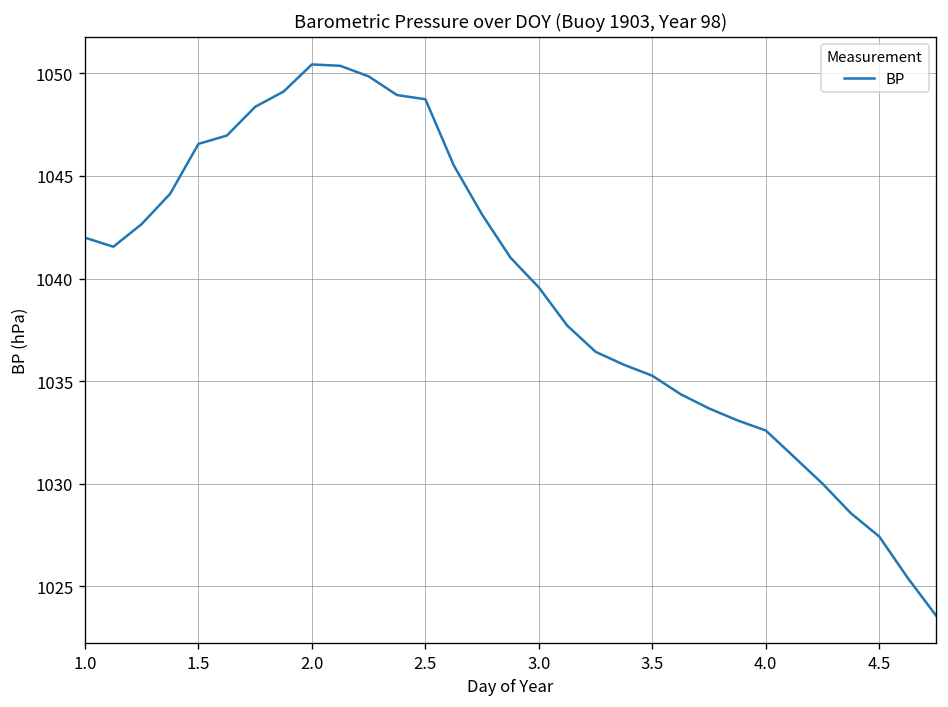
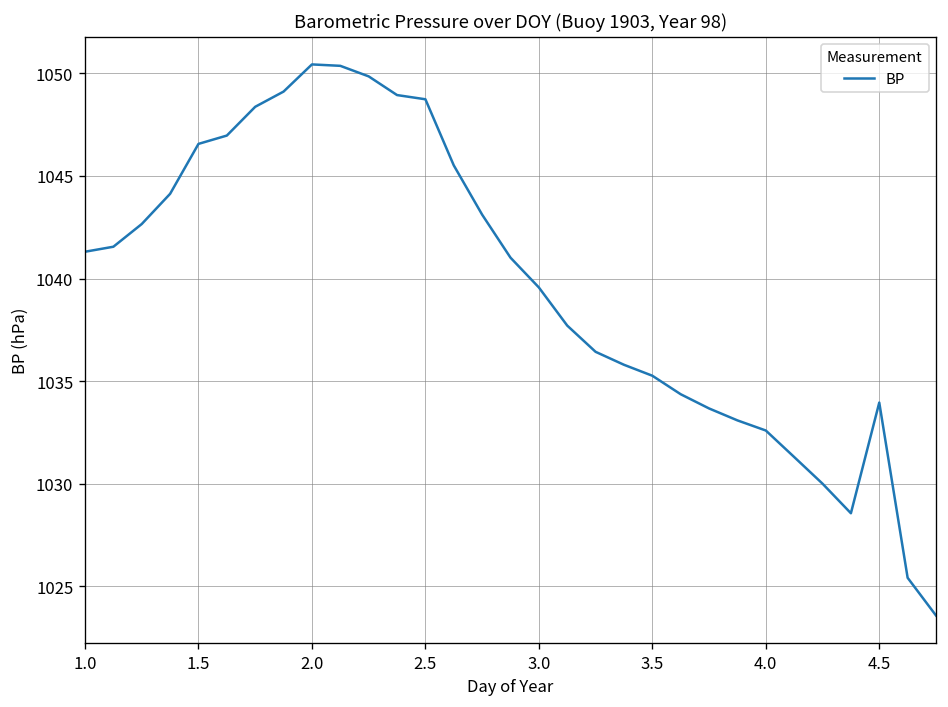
  {
-   "1.0": 1042.0,
+   "1.0": 1041.3,
    "1.5": 1046.6,
    "2.0": 1050.4,
    "2.5": 1048.7,
    "3.0": 1039.6,
    "3.5": 1035.3,
    "4.0": 1032.6,
-   "4.5": 1027.4
+   "4.5": 1034.0
  }
